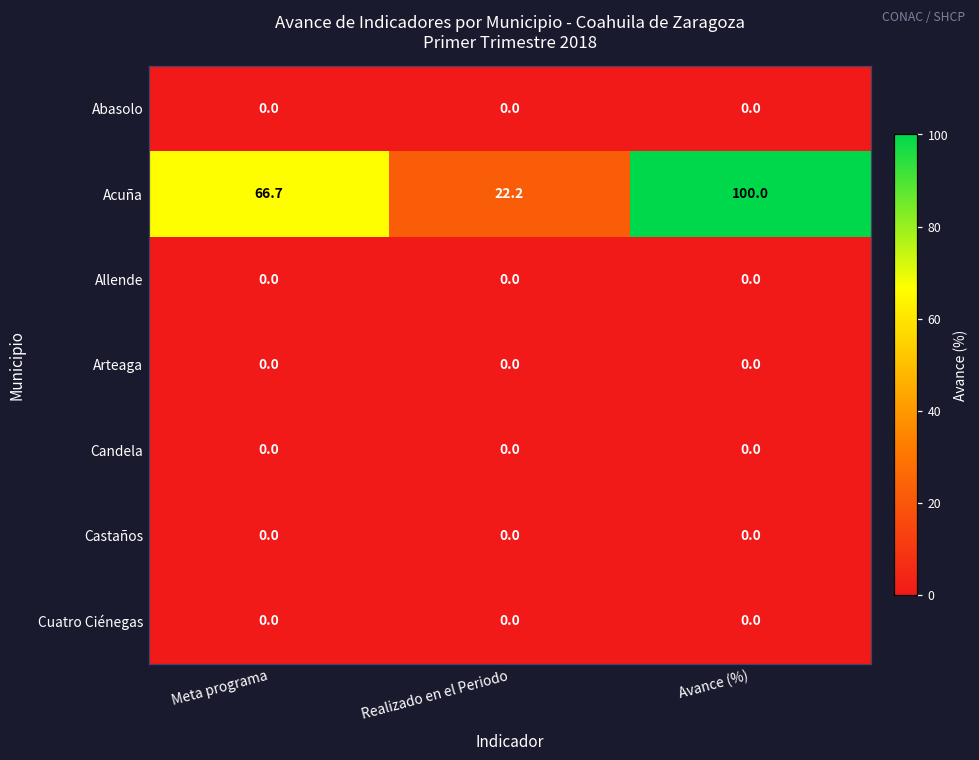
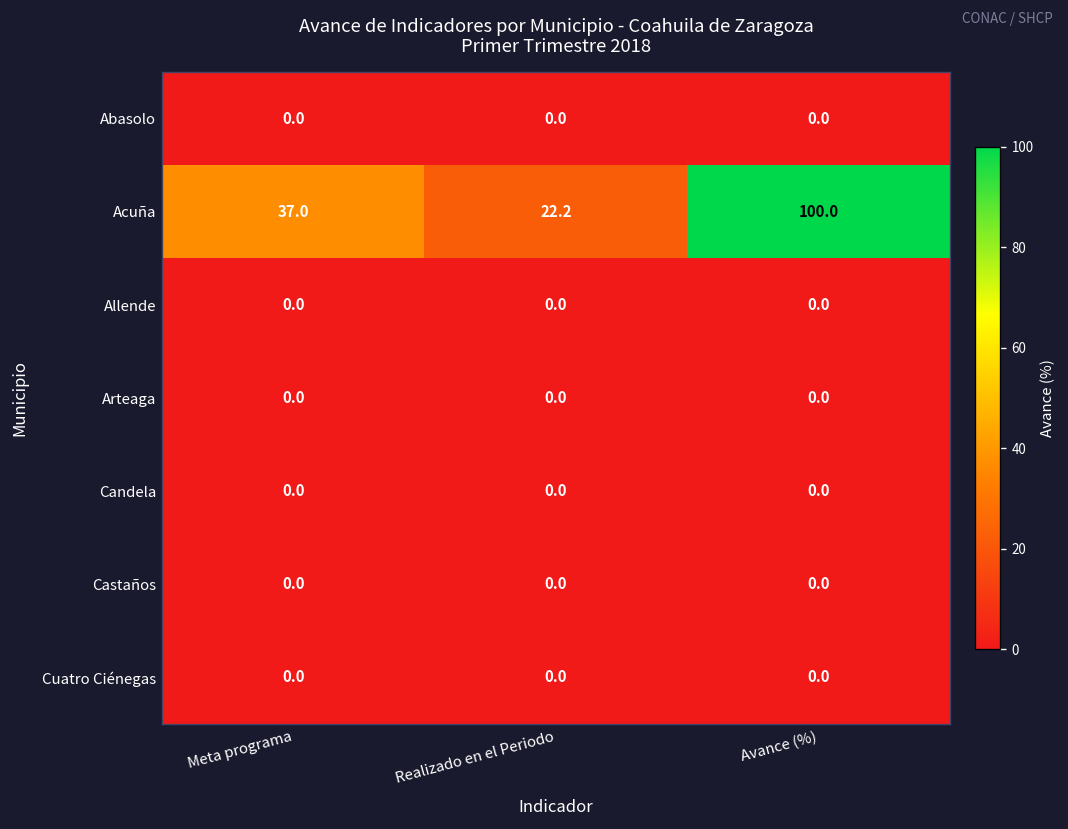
  {
    "Abasolo": {
      "Meta programa": 0.0,
      "Realizado en el Periodo": 0.0,
      "Avance (%)": 0.0
    },
    "Acuña": {
-     "Meta programa": 66.7,
+     "Meta programa": 37.0,
      "Realizado en el Periodo": 22.2,
      "Avance (%)": 100.0
    },
    "Allende": {
      "Meta programa": 0.0,
      "Realizado en el Periodo": 0.0,
      "Avance (%)": 0.0
    },
    "Arteaga": {
      "Meta programa": 0.0,
      "Realizado en el Periodo": 0.0,
      "Avance (%)": 0.0
    },
    "Candela": {
      "Meta programa": 0.0,
      "Realizado en el Periodo": 0.0,
      "Avance (%)": 0.0
    },
    "Castaños": {
      "Meta programa": 0.0,
      "Realizado en el Periodo": 0.0,
      "Avance (%)": 0.0
    },
    "Cuatro Ciénegas": {
      "Meta programa": 0.0,
      "Realizado en el Periodo": 0.0,
      "Avance (%)": 0.0
    }
  }
